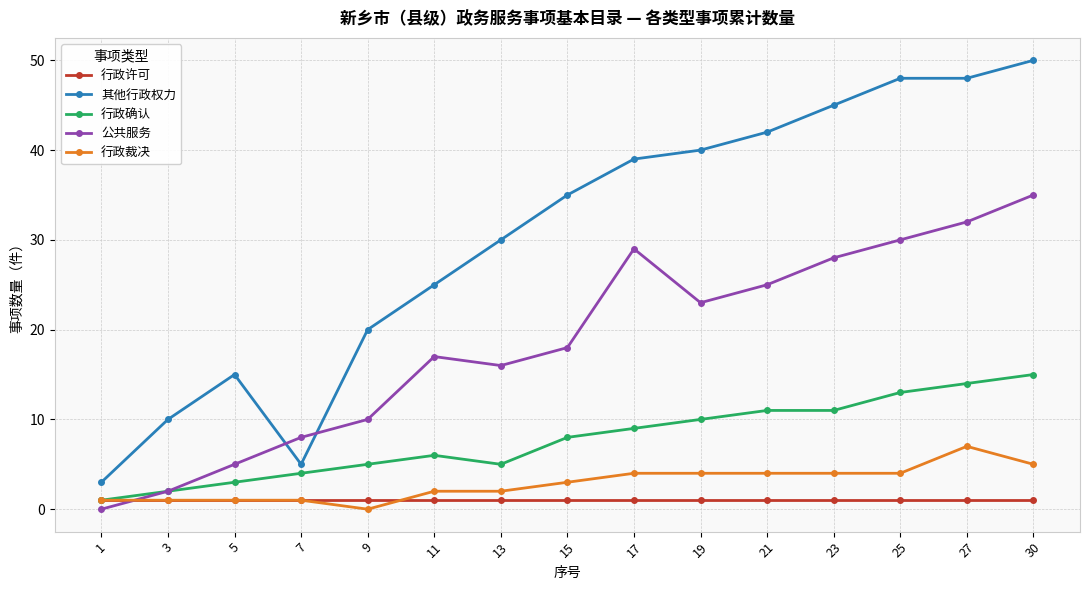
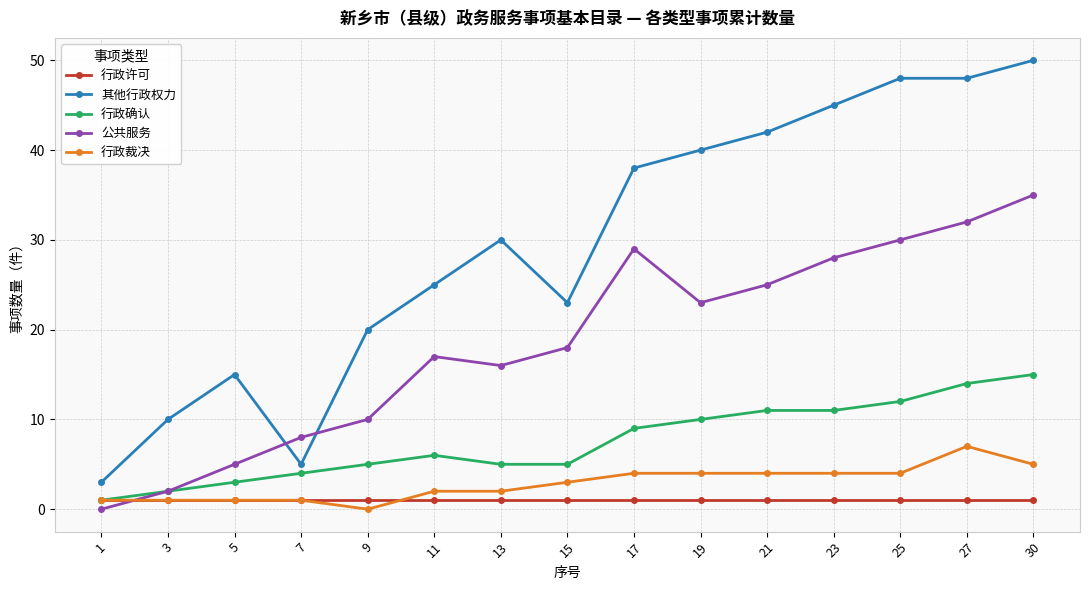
  {
    "行政许可": {
      "9": 1,
      "11": 1,
      "13": 1,
      "15": 1,
      "17": 1,
      "19": 1,
      "21": 1,
      "23": 1,
      "25": 1,
      "27": 1,
      "30": 1
    },
    "其他行政权力": {
      "1": 3,
      "3": 10,
      "5": 15,
      "7": 5,
      "9": 20,
      "11": 25,
      "13": 30,
-     "15": 35,
-     "17": 39,
+     "15": 23,
+     "17": 38,
      "19": 40,
      "21": 42,
      "23": 45,
      "25": 48,
      "27": 48,
      "30": 50
    },
    "行政确认": {
      "5": 3,
      "7": 4,
      "9": 5,
      "11": 6,
      "13": 5,
-     "15": 8,
+     "15": 5,
      "17": 9,
      "19": 10,
      "21": 11,
      "23": 11,
-     "25": 13,
+     "25": 12,
      "27": 14,
      "30": 15
    },
    "公共服务": {
      "1": 0,
      "5": 5,
      "7": 8,
      "9": 10,
      "11": 17,
      "13": 16,
      "15": 18,
      "17": 29,
      "19": 23,
      "21": 25,
      "23": 28,
      "25": 30,
      "27": 32,
      "30": 35
    },
    "行政裁决": {
      "9": 0,
      "11": 2,
      "13": 2,
      "15": 3,
      "17": 4,
      "19": 4,
      "21": 4,
      "23": 4,
      "25": 4,
      "27": 7,
      "30": 5
    }
  }
